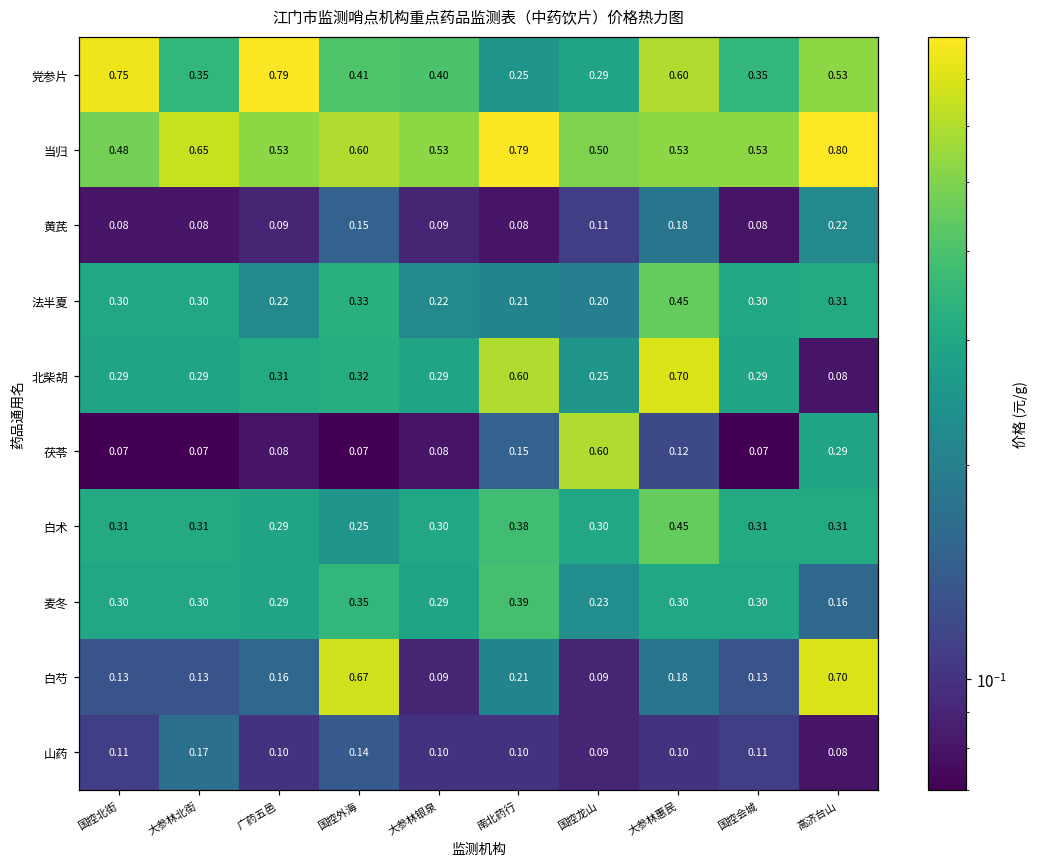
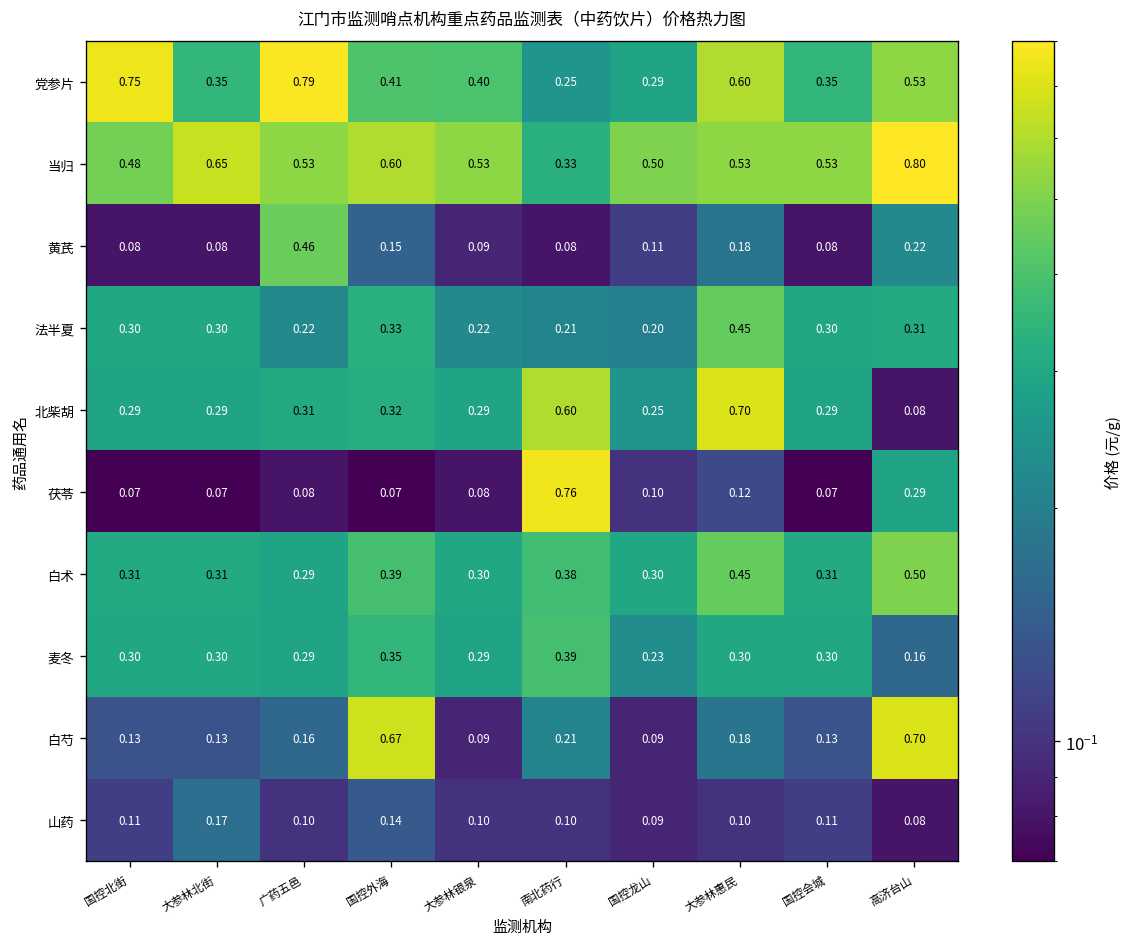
  {
    "党参片": {
      "国控北街": 0.75,
      "大参林北街": 0.35,
      "广药五邑": 0.79,
      "国控外海": 0.41,
      "大参林银泉": 0.40,
      "南北药行": 0.25,
      "国控龙山": 0.29,
      "大参林惠民": 0.60,
      "国控会城": 0.35,
      "高济台山": 0.53
    },
    "当归": {
      "国控北街": 0.48,
      "大参林北街": 0.65,
      "广药五邑": 0.53,
      "国控外海": 0.60,
      "大参林银泉": 0.53,
-     "南北药行": 0.79,
+     "南北药行": 0.33,
      "国控龙山": 0.50,
      "大参林惠民": 0.53,
      "国控会城": 0.53,
      "高济台山": 0.80
    },
    "黄芪": {
      "国控北街": 0.08,
      "大参林北街": 0.08,
-     "广药五邑": 0.09,
+     "广药五邑": 0.46,
      "国控外海": 0.15,
      "大参林银泉": 0.09,
      "南北药行": 0.08,
      "国控龙山": 0.11,
      "大参林惠民": 0.18,
      "国控会城": 0.08,
      "高济台山": 0.22
    },
    "法半夏": {
      "国控北街": 0.30,
      "大参林北街": 0.30,
      "广药五邑": 0.22,
      "国控外海": 0.33,
      "大参林银泉": 0.22,
      "南北药行": 0.21,
      "国控龙山": 0.20,
      "大参林惠民": 0.45,
      "国控会城": 0.30,
      "高济台山": 0.31
    },
    "北柴胡": {
      "国控北街": 0.29,
      "大参林北街": 0.29,
      "广药五邑": 0.31,
      "国控外海": 0.32,
      "大参林银泉": 0.29,
      "南北药行": 0.60,
      "国控龙山": 0.25,
      "大参林惠民": 0.70,
      "国控会城": 0.29,
      "高济台山": 0.08
    },
    "茯苓": {
      "国控北街": 0.07,
      "大参林北街": 0.07,
      "广药五邑": 0.08,
      "国控外海": 0.07,
      "大参林银泉": 0.08,
-     "南北药行": 0.15,
-     "国控龙山": 0.60,
+     "南北药行": 0.76,
+     "国控龙山": 0.10,
      "大参林惠民": 0.12,
      "国控会城": 0.07,
      "高济台山": 0.29
    },
    "白术": {
      "国控北街": 0.31,
      "大参林北街": 0.31,
      "广药五邑": 0.29,
-     "国控外海": 0.25,
+     "国控外海": 0.39,
      "大参林银泉": 0.30,
      "南北药行": 0.38,
      "国控龙山": 0.30,
      "大参林惠民": 0.45,
      "国控会城": 0.31,
-     "高济台山": 0.31
+     "高济台山": 0.50
    },
    "麦冬": {
      "国控北街": 0.30,
      "大参林北街": 0.30,
      "广药五邑": 0.29,
      "国控外海": 0.35,
      "大参林银泉": 0.29,
      "南北药行": 0.39,
      "国控龙山": 0.23,
      "大参林惠民": 0.30,
      "国控会城": 0.30,
      "高济台山": 0.16
    },
    "白芍": {
      "国控北街": 0.13,
      "大参林北街": 0.13,
      "广药五邑": 0.16,
      "国控外海": 0.67,
      "大参林银泉": 0.09,
      "南北药行": 0.21,
      "国控龙山": 0.09,
      "大参林惠民": 0.18,
      "国控会城": 0.13,
      "高济台山": 0.70
    },
    "山药": {
      "国控北街": 0.11,
      "大参林北街": 0.17,
      "广药五邑": 0.10,
      "国控外海": 0.14,
      "大参林银泉": 0.10,
      "南北药行": 0.10,
      "国控龙山": 0.09,
      "大参林惠民": 0.10,
      "国控会城": 0.11,
      "高济台山": 0.08
    }
  }
